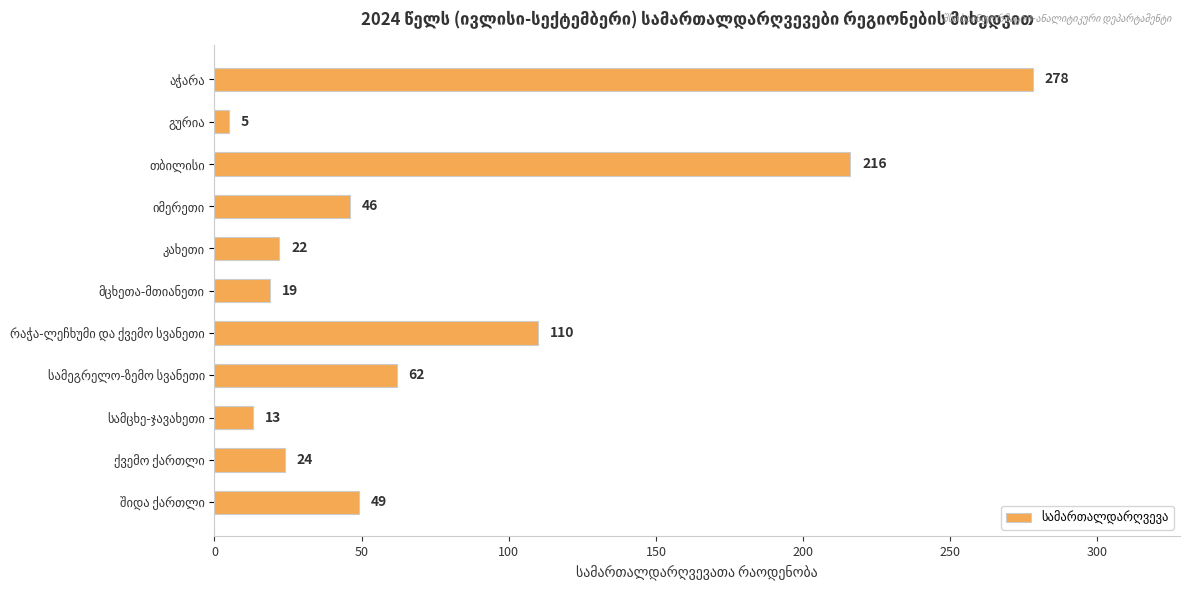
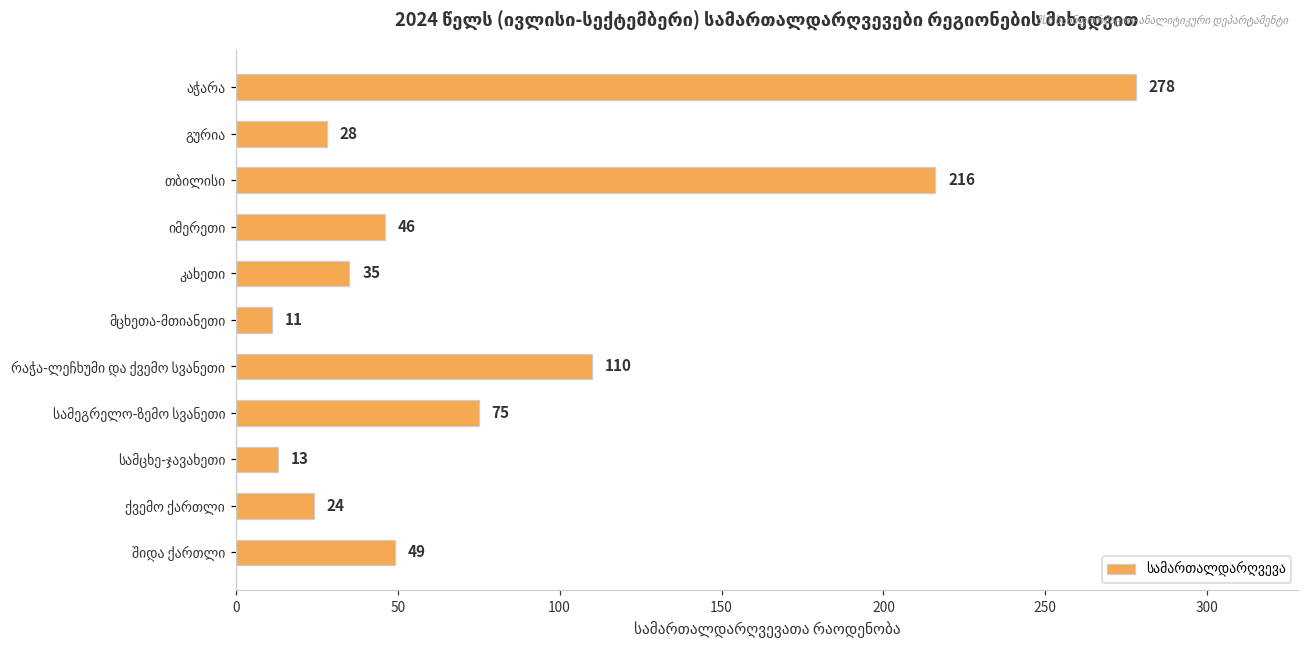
  {
    "აჭარა": 278,
-   "გურია": 5,
+   "გურია": 28,
    "თბილისი": 216,
    "იმერეთი": 46,
-   "კახეთი": 22,
-   "მცხეთა-მთიანეთი": 19,
+   "კახეთი": 35,
+   "მცხეთა-მთიანეთი": 11,
    "რაჭა-ლეჩხუმი და ქვემო სვანეთი": 110,
-   "სამეგრელო-ზემო სვანეთი": 62,
+   "სამეგრელო-ზემო სვანეთი": 75,
    "სამცხე-ჯავახეთი": 13,
    "ქვემო ქართლი": 24,
    "შიდა ქართლი": 49
  }
